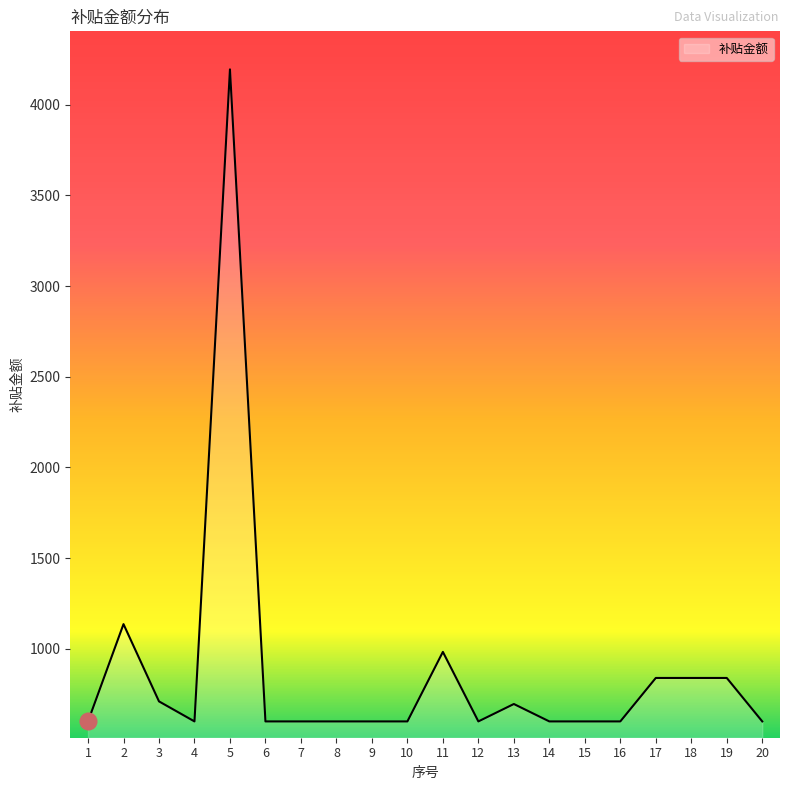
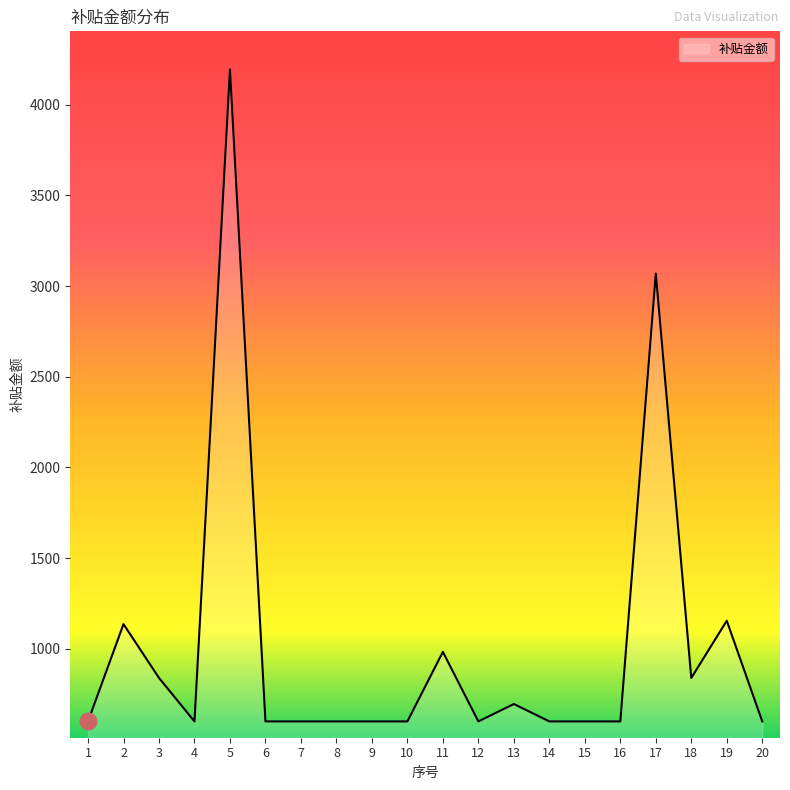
  {
    "补贴金额": {
      "2": 1140,
-     "3": 710,
+     "3": 840,
      "4": 600,
      "5": 4190,
      "6": 600,
      "7": 600,
      "8": 600,
      "9": 600,
      "10": 600,
      "11": 980,
      "12": 600,
      "13": 700,
      "14": 600,
      "15": 600,
      "16": 600,
-     "17": 840,
+     "17": 3070,
      "18": 840,
-     "19": 840,
+     "19": 1150,
      "20": 600
    }
  }
